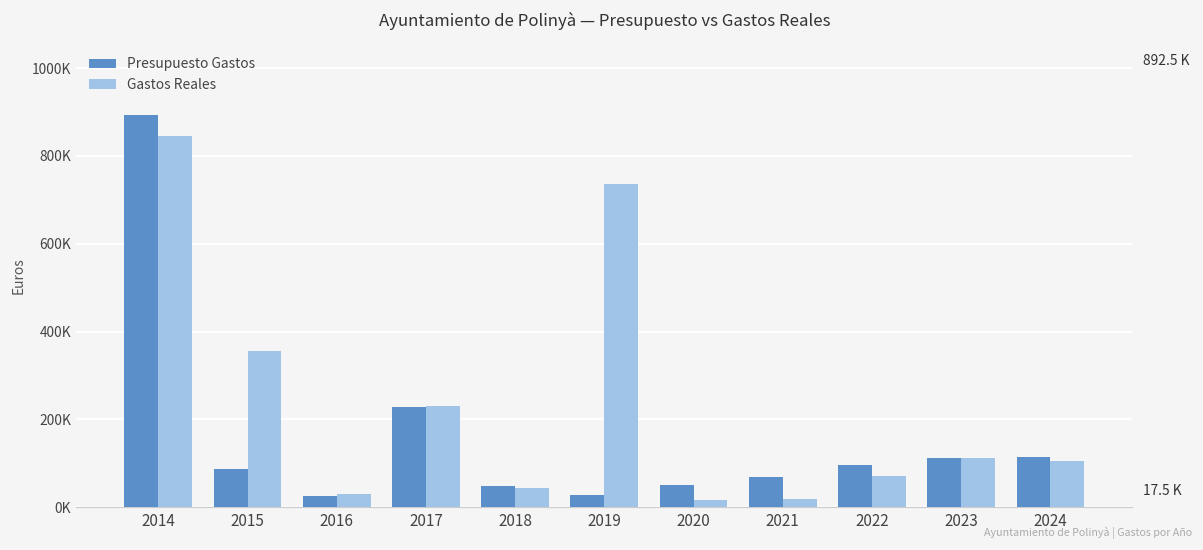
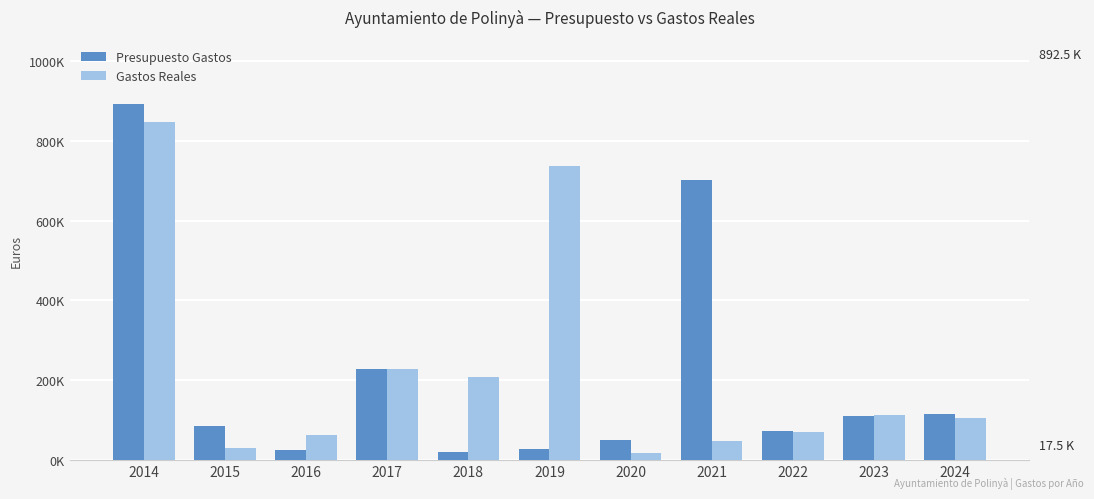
  {
    "Presupuesto Gastos": {
      "2014": 890000,
      "2015": 90000,
      "2016": 30000,
      "2017": 230000,
-     "2018": 50000,
+     "2018": 20000,
      "2019": 30000,
      "2020": 50000,
-     "2021": 70000,
-     "2022": 100000,
+     "2021": 700000,
+     "2022": 70000,
      "2023": 110000,
      "2024": 110000
    },
    "Gastos Reales": {
      "2014": 850000,
-     "2015": 360000,
-     "2016": 30000,
+     "2015": 30000,
+     "2016": 60000,
      "2017": 230000,
-     "2018": 40000,
+     "2018": 210000,
      "2019": 740000,
      "2020": 20000,
-     "2021": 20000,
+     "2021": 50000,
      "2022": 70000,
      "2023": 110000,
      "2024": 110000
    }
  }
